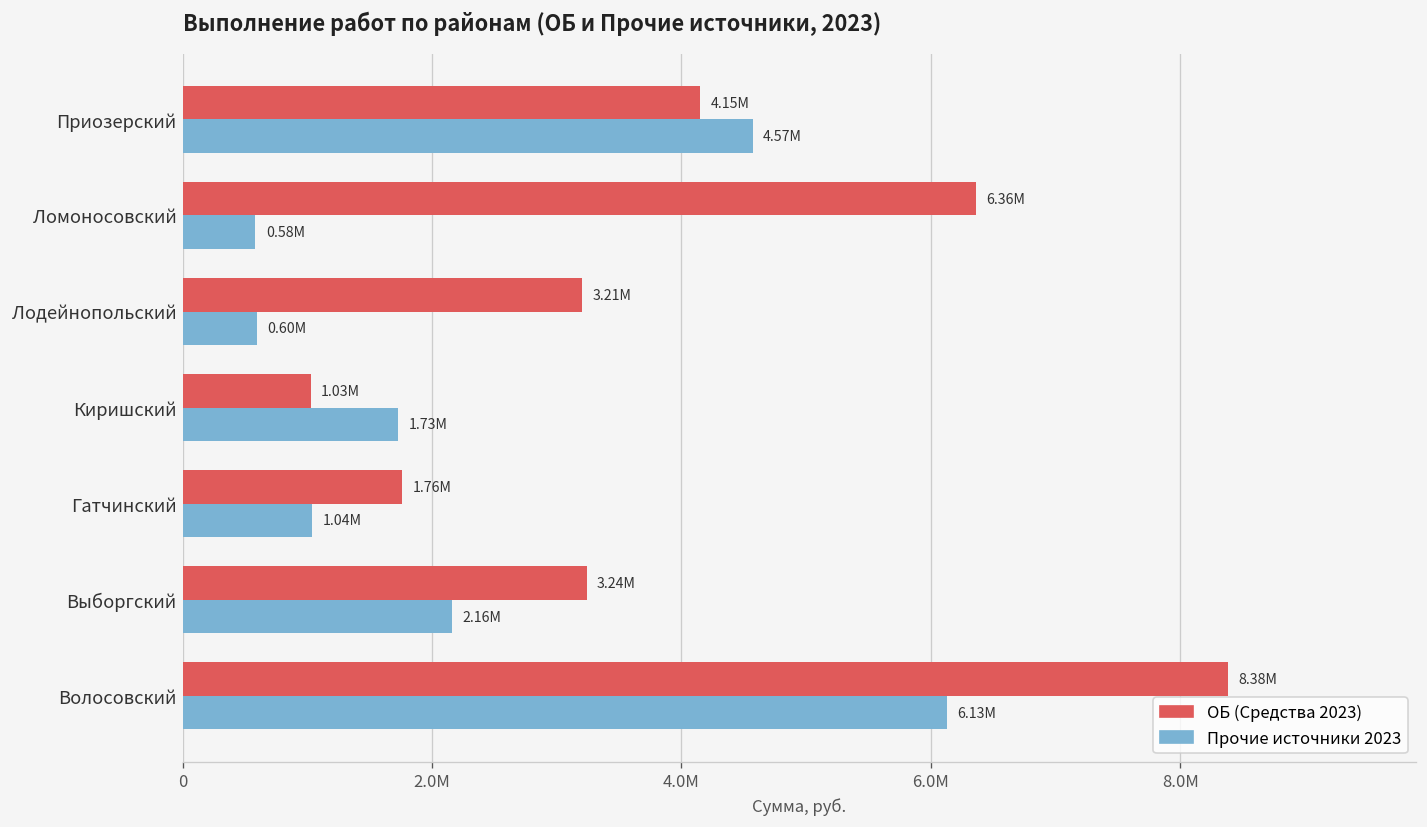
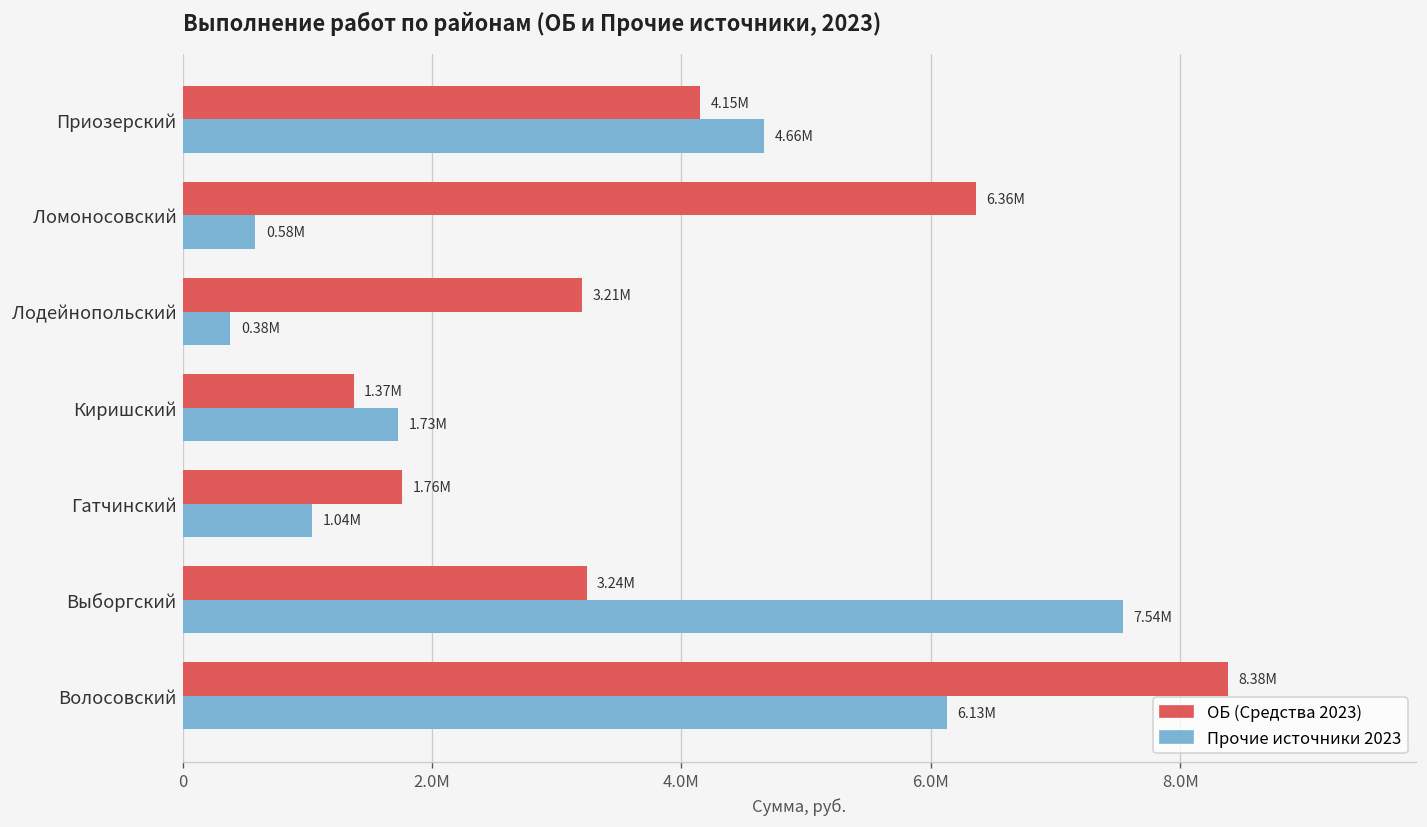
  {
    "ОБ (Средства 2023)": {
      "Приозерский": "4.15M",
      "Ломоносовский": "6.36M",
      "Лодейнопольский": "3.21M",
-     "Киришский": "1.03M",
+     "Киришский": "1.37M",
      "Гатчинский": "1.76M",
      "Выборгский": "3.24M",
      "Волосовский": "8.38M"
    },
    "Прочие источники 2023": {
-     "Приозерский": "4.57M",
+     "Приозерский": "4.66M",
      "Ломоносовский": "0.58M",
-     "Лодейнопольский": "0.60M",
+     "Лодейнопольский": "0.38M",
      "Киришский": "1.73M",
      "Гатчинский": "1.04M",
-     "Выборгский": "2.16M",
+     "Выборгский": "7.54M",
      "Волосовский": "6.13M"
    }
  }
